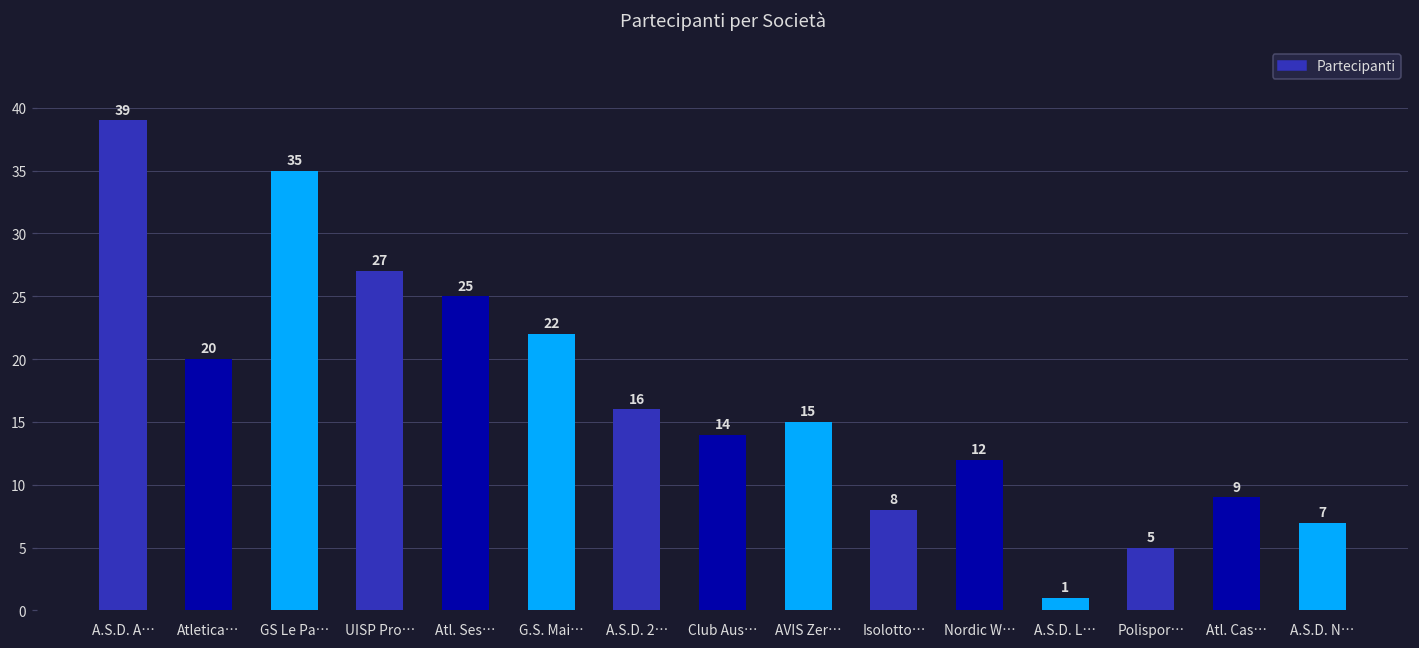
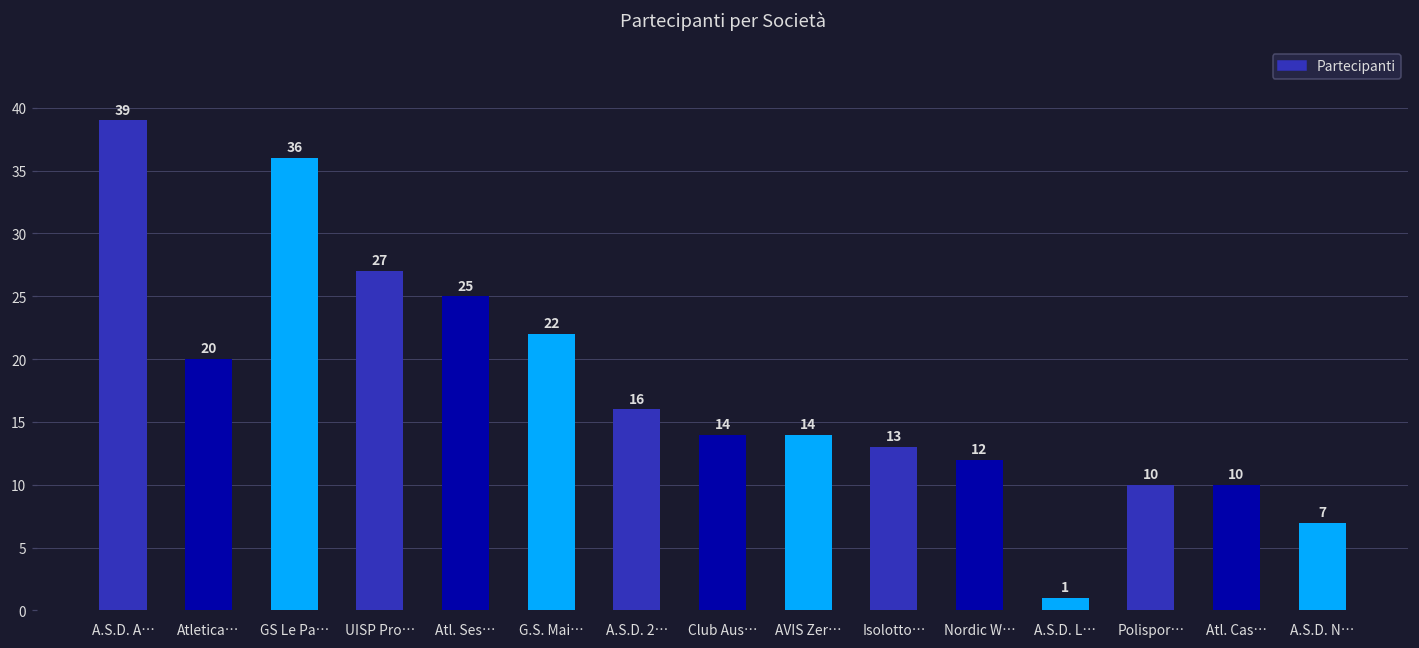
  {
    "A.S.D. A…": 39,
    "Atletica…": 20,
-   "GS Le Pa…": 35,
+   "GS Le Pa…": 36,
    "UISP Pro…": 27,
    "Atl. Ses…": 25,
    "G.S. Mai…": 22,
    "A.S.D. 2…": 16,
    "Club Aus…": 14,
-   "AVIS Zer…": 15,
-   "Isolotto…": 8,
+   "AVIS Zer…": 14,
+   "Isolotto…": 13,
    "Nordic W…": 12,
    "A.S.D. L…": 1,
-   "Polispor…": 5,
-   "Atl. Cas…": 9,
+   "Polispor…": 10,
+   "Atl. Cas…": 10,
    "A.S.D. N…": 7
  }
